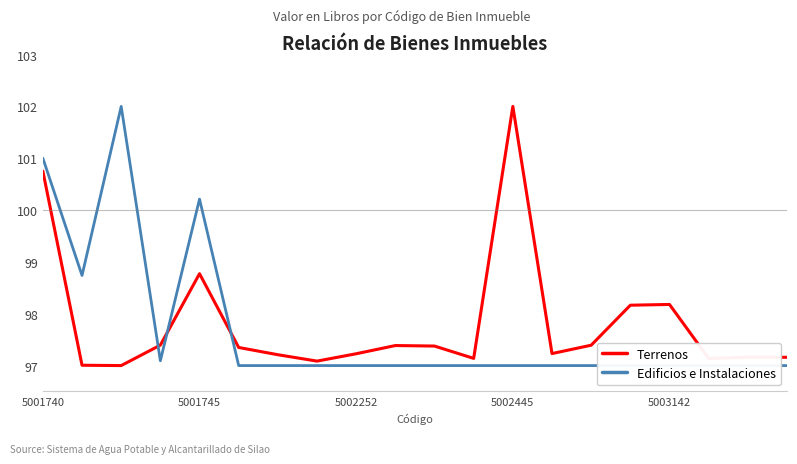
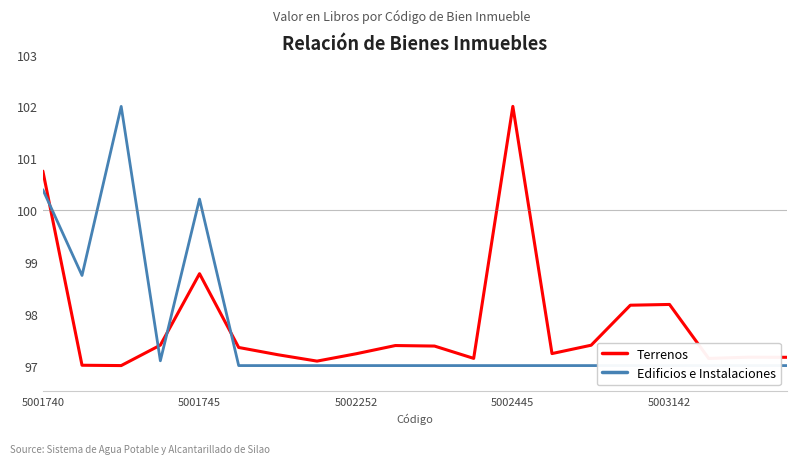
  {
    "Terrenos": {
      "5001740": 100.8,
      "5001745": 98.8,
      "5002252": 97.2,
      "5002445": 102.0,
      "5003142": 98.2
    },
    "Edificios e Instalaciones": {
-     "5001740": 101.0,
+     "5001740": 100.4,
      "5001745": 100.2,
      "5002252": 97.0,
      "5002445": 97.0
    }
  }
